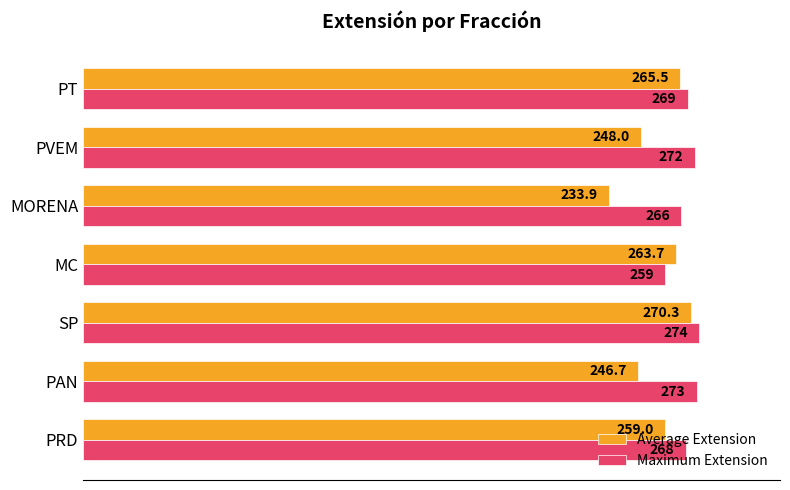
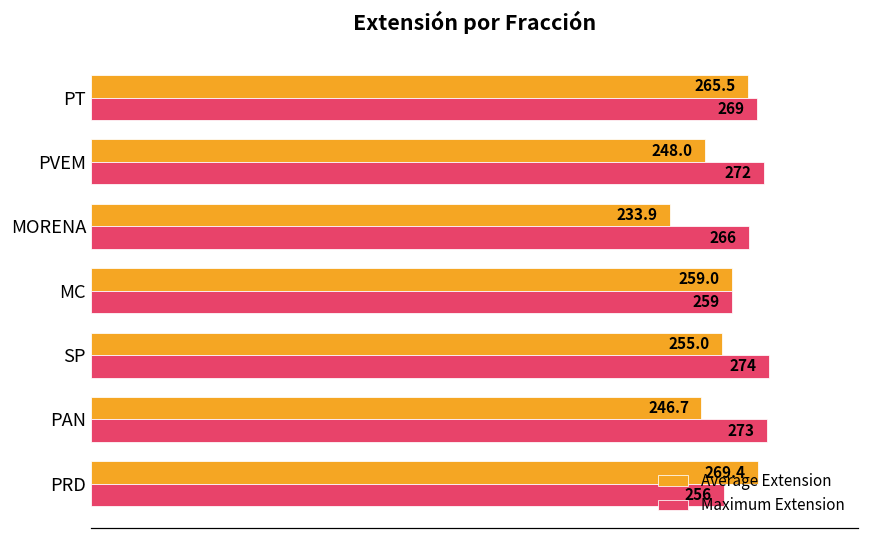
  {
    "Average Extension": {
      "PT": 265.5,
      "PVEM": 248.0,
      "MORENA": 233.9,
-     "MC": 263.7,
-     "SP": 270.3,
+     "MC": 259.0,
+     "SP": 255.0,
      "PAN": 246.7,
-     "PRD": 259.0
+     "PRD": 269.4
    },
    "Maximum Extension": {
      "PT": 269,
      "PVEM": 272,
      "MORENA": 266,
      "MC": 259,
      "SP": 274,
      "PAN": 273,
-     "PRD": 268
+     "PRD": 256
    }
  }
